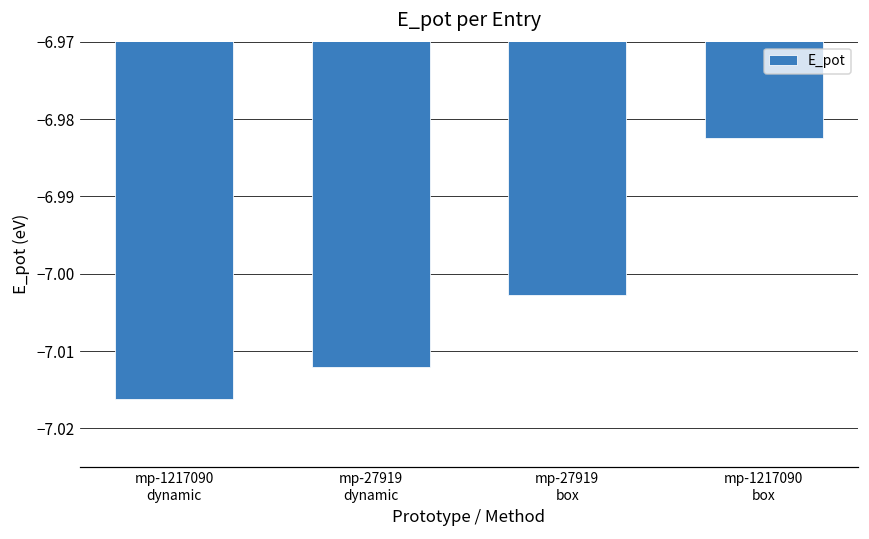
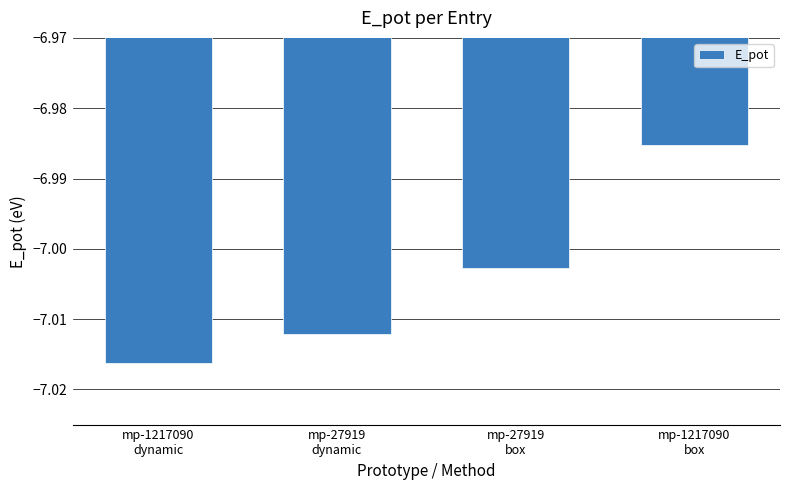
  {
    "mp-1217090 dynamic": -7.016,
    "mp-27919 dynamic": -7.012,
    "mp-27919 box": -7.003,
-   "mp-1217090 box": -6.982
+   "mp-1217090 box": -6.985
  }
